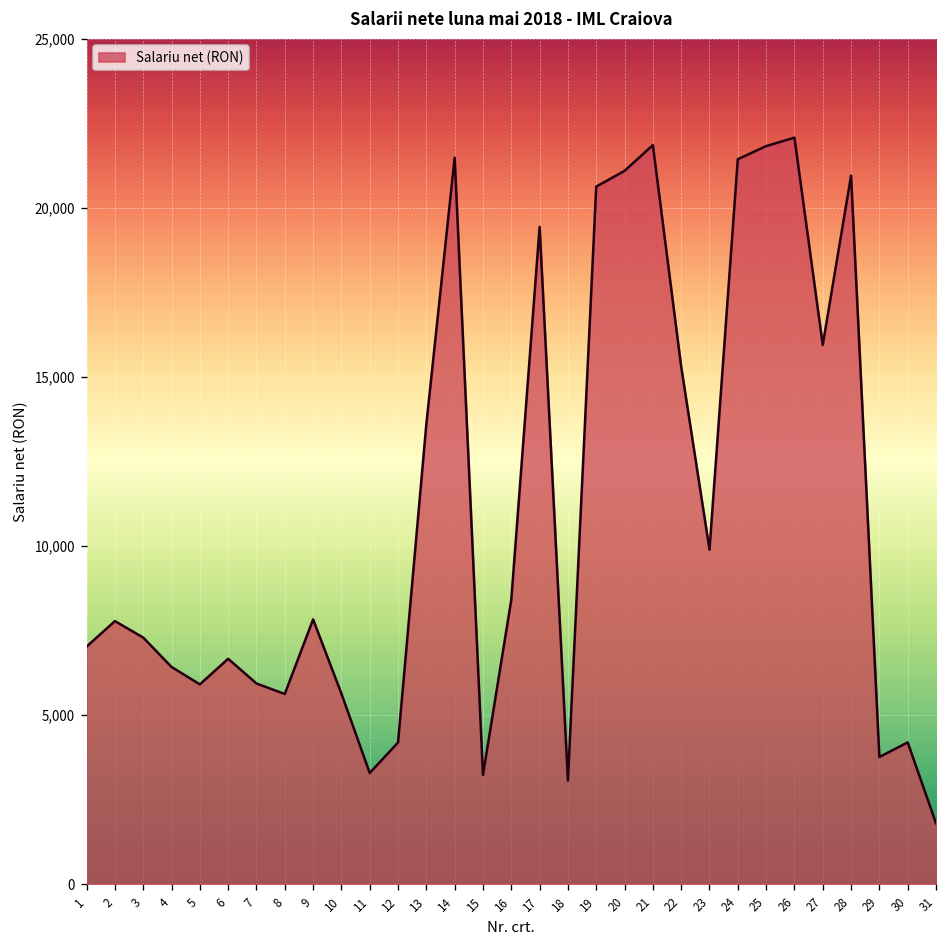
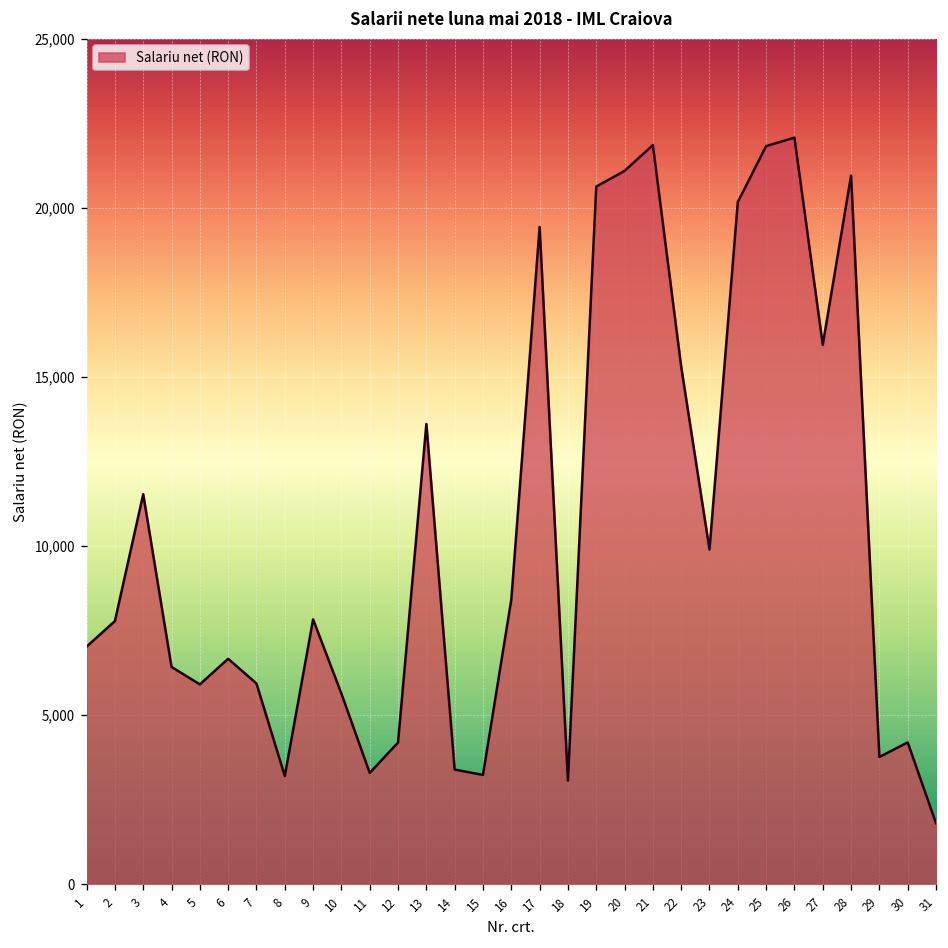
  {
    "1": "7,000",
    "2": "7,800",
-   "3": "7,300",
+   "3": "11,500",
    "4": "6,400",
    "5": "5,900",
    "6": "6,700",
    "7": "5,900",
-   "8": "5,600",
+   "8": "3,200",
    "9": "7,800",
    "10": "5,600",
    "11": "3,300",
    "12": "4,200",
    "13": "13,600",
-   "14": "21,500",
+   "14": "3,400",
    "15": "3,200",
    "16": "8,400",
    "17": "19,400",
    "18": "3,100",
    "19": "20,600",
    "20": "21,100",
    "21": "21,800",
    "22": "15,300",
    "23": "9,900",
-   "24": "21,400",
+   "24": "20,200",
    "25": "21,800",
    "26": "22,100",
    "27": "15,900",
    "28": "20,900",
    "29": "3,800",
    "30": "4,200",
    "31": "1,800"
  }
